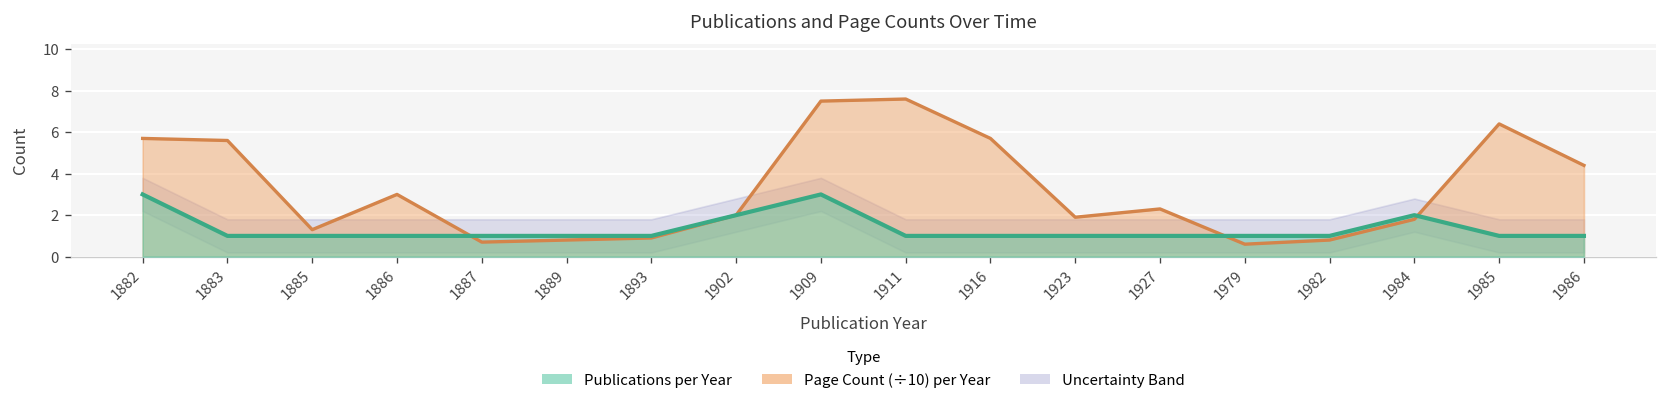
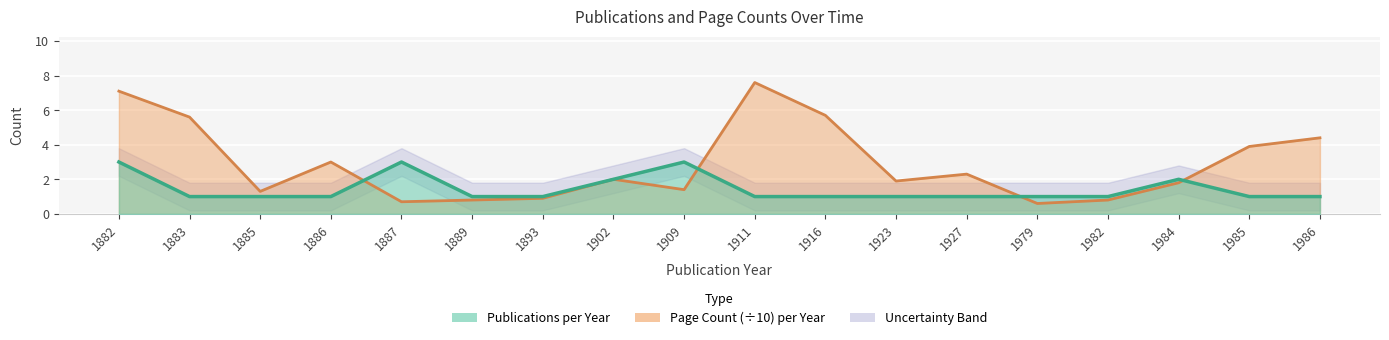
  {
    "Publications per Year": {
      "1882": 3,
      "1883": 1,
      "1885": 1,
      "1886": 1,
-     "1887": 1,
+     "1887": 3,
      "1889": 1,
      "1909": 3,
      "1911": 1,
      "1916": 1,
      "1923": 1,
      "1927": 1,
      "1979": 1,
      "1982": 1,
      "1984": 2,
      "1985": 1,
      "1986": 1
    },
    "Page Count (÷10) per Year": {
-     "1882": 5.7,
+     "1882": 7.1,
      "1883": 5.6,
      "1885": 1.3,
      "1886": 3.0,
      "1887": 0.7,
      "1889": 0.8,
-     "1909": 7.5,
+     "1909": 1.4,
      "1911": 7.6,
      "1916": 5.7,
      "1927": 2.3,
      "1979": 0.6,
      "1982": 0.8,
      "1984": 1.8,
-     "1985": 6.4,
+     "1985": 3.9,
      "1986": 4.4
    }
  }
